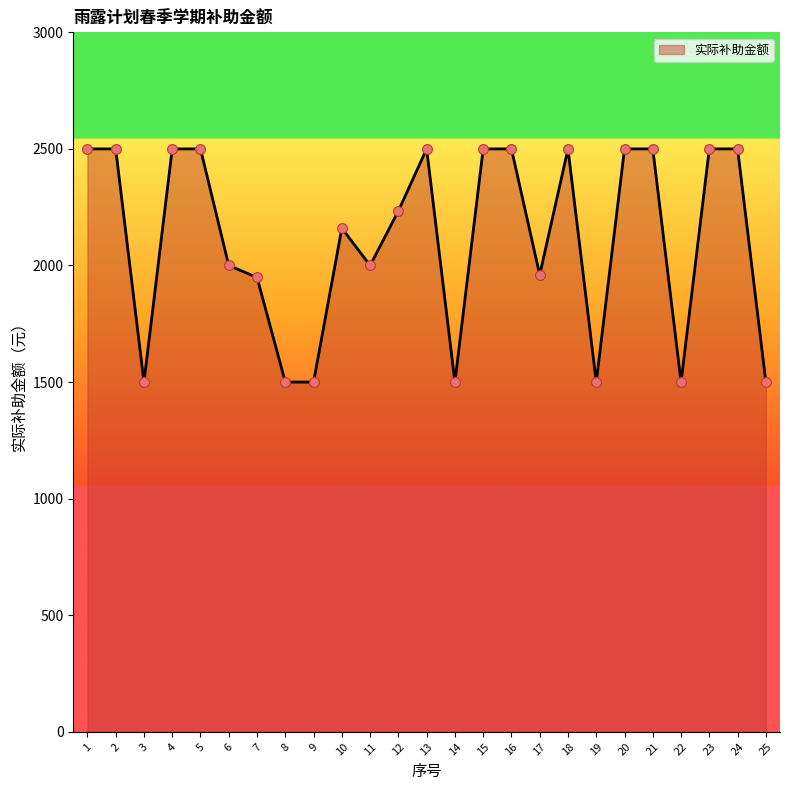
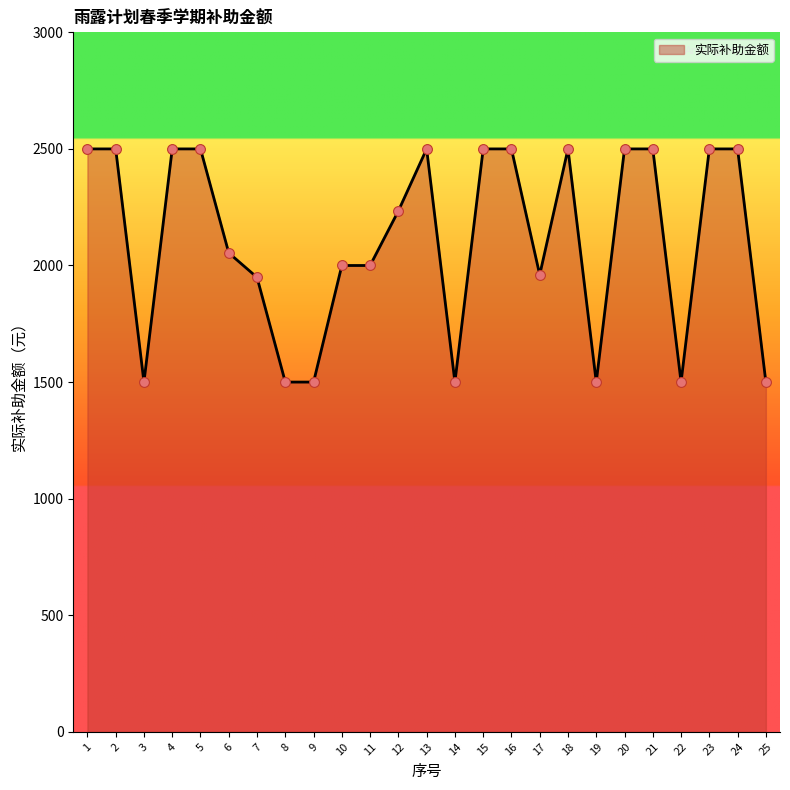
  {
    "1": 2500,
    "2": 2500,
    "3": 1500,
    "4": 2500,
    "5": 2500,
-   "6": 2000,
+   "6": 2050,
    "7": 1950,
    "8": 1500,
    "9": 1500,
-   "10": 2160,
+   "10": 2000,
    "11": 2000,
    "12": 2230,
    "13": 2500,
    "14": 1500,
    "15": 2500,
    "16": 2500,
    "17": 1960,
    "18": 2500,
    "19": 1500,
    "20": 2500,
    "21": 2500,
    "22": 1500,
    "23": 2500,
    "24": 2500,
    "25": 1500
  }
